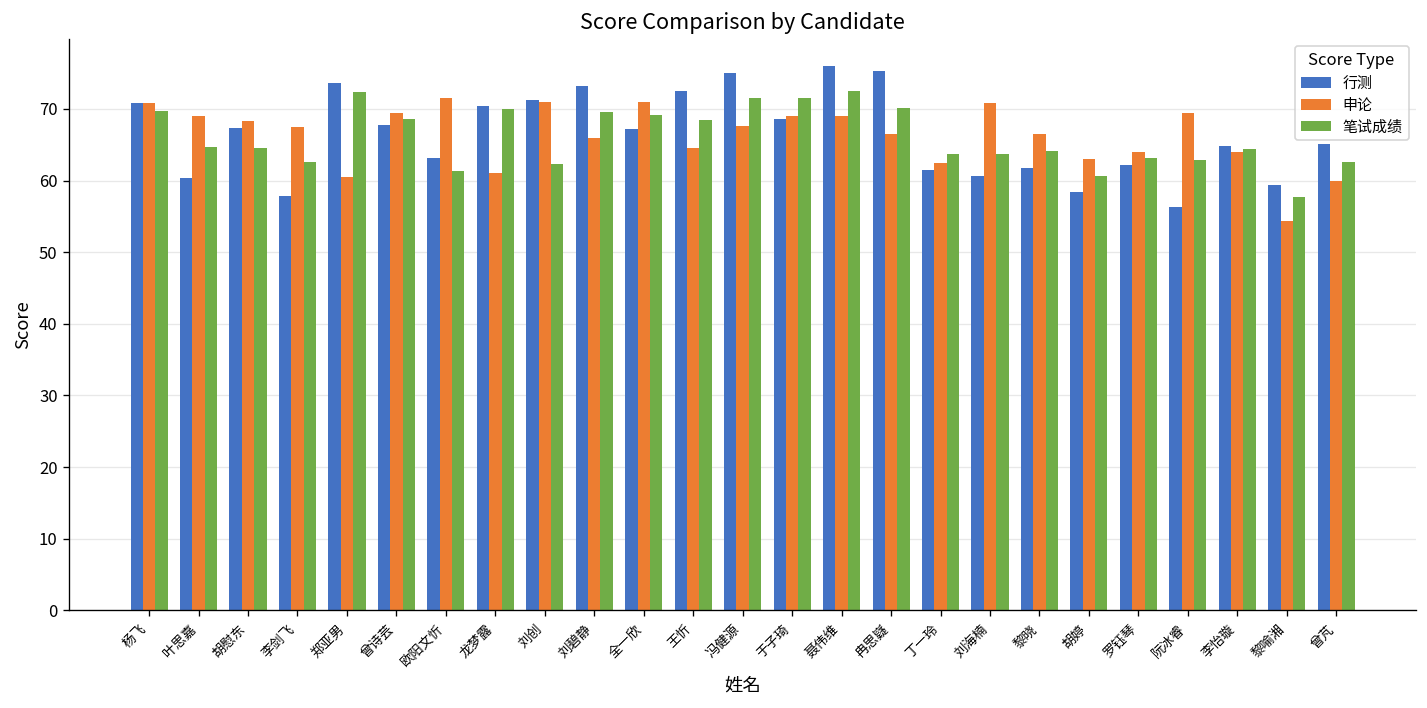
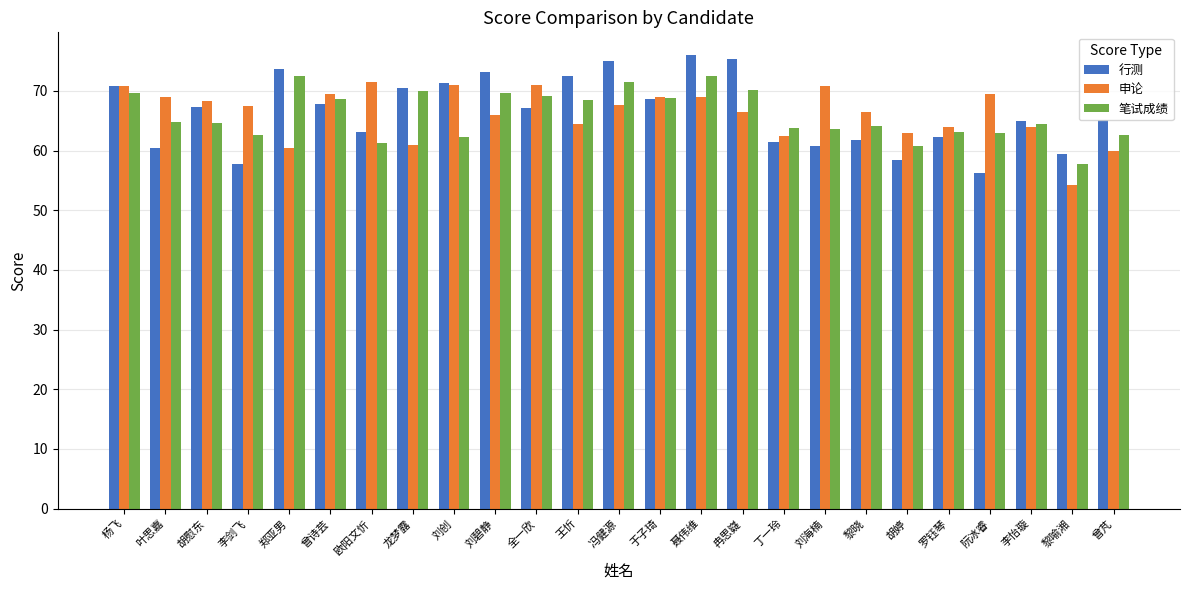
  {
    "行测": {
      "杨飞": 71,
      "叶思嘉": 60,
      "胡慰东": 67,
      "李剑飞": 58,
      "郑亚男": 74,
      "曾诗芸": 68,
      "欧阳文忻": 63,
      "龙梦露": 70,
      "刘创": 71,
      "刘碧静": 73,
      "全一欣": 67,
      "王忻": 73,
      "冯健源": 75,
      "于子琦": 69,
      "聂伟维": 76,
      "冉思嶷": 75,
      "丁一玲": 62,
      "刘海楠": 61,
      "黎晓": 62,
      "胡婷": 58,
      "罗钰琴": 62,
      "阮冰睿": 56,
      "李怡璇": 65,
      "黎喻湘": 59
    },
    "申论": {
      "杨飞": 71,
      "叶思嘉": 69,
      "胡慰东": 68,
      "李剑飞": 68,
      "郑亚男": 61,
      "曾诗芸": 70,
      "欧阳文忻": 72,
      "龙梦露": 61,
      "刘创": 71,
      "刘碧静": 66,
      "全一欣": 71,
      "王忻": 65,
      "冯健源": 68,
      "于子琦": 69,
      "聂伟维": 69,
      "冉思嶷": 67,
      "丁一玲": 63,
      "刘海楠": 71,
      "黎晓": 67,
      "胡婷": 63,
      "罗钰琴": 64,
      "阮冰睿": 70,
      "李怡璇": 64,
      "黎喻湘": 54,
      "曾芃": 60
    },
    "笔试成绩": {
      "杨飞": 70,
      "叶思嘉": 65,
      "胡慰东": 65,
      "李剑飞": 63,
      "郑亚男": 72,
      "曾诗芸": 69,
      "欧阳文忻": 61,
      "龙梦露": 70,
      "刘创": 62,
      "刘碧静": 70,
      "全一欣": 69,
      "王忻": 69,
      "冯健源": 72,
-     "于子琦": 72,
+     "于子琦": 69,
      "聂伟维": 73,
      "冉思嶷": 70,
      "丁一玲": 64,
      "刘海楠": 64,
      "黎晓": 64,
      "胡婷": 61,
      "罗钰琴": 63,
      "阮冰睿": 63,
      "李怡璇": 64,
      "黎喻湘": 58,
      "曾芃": 63
    }
  }
